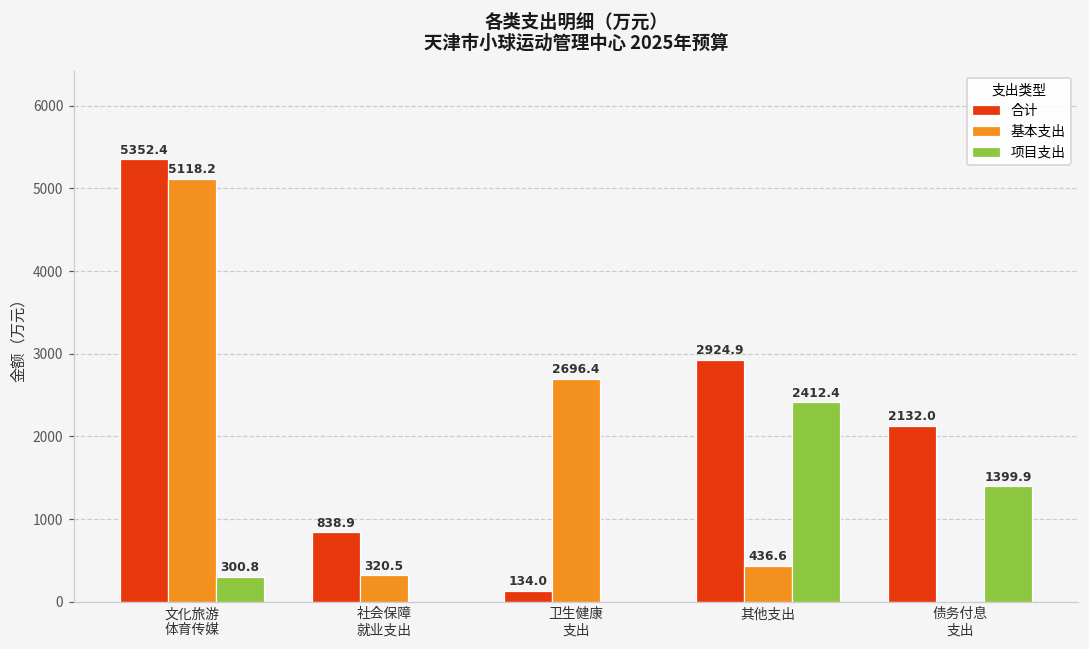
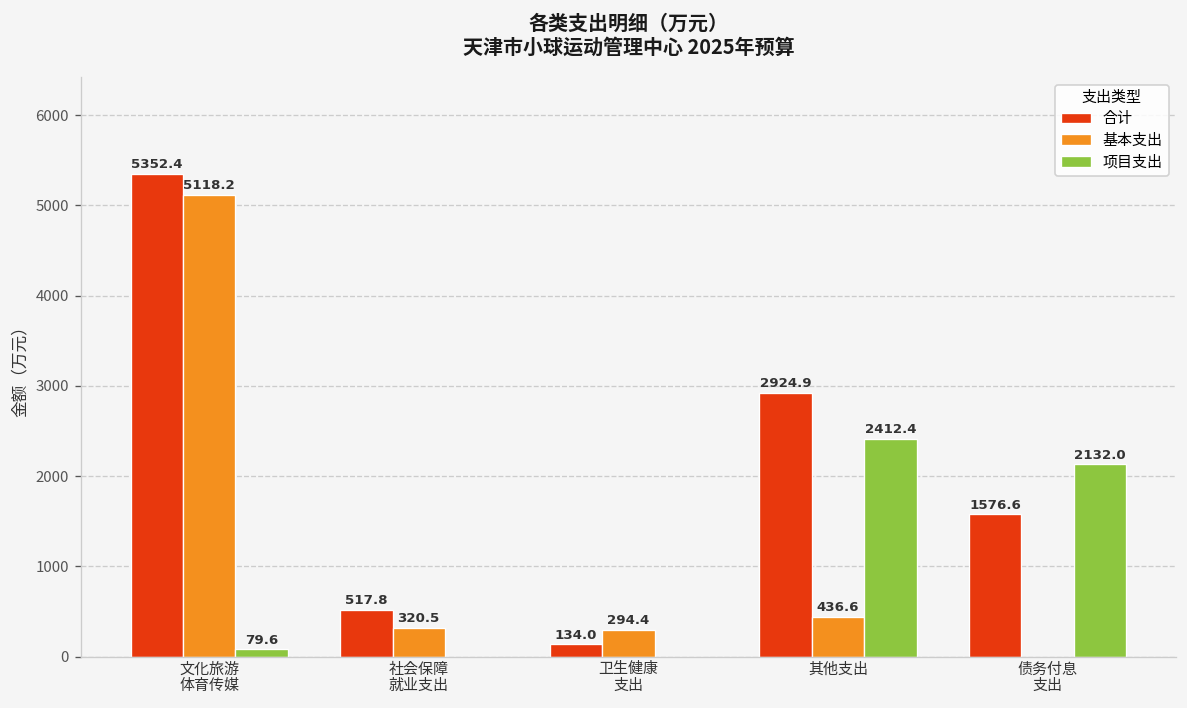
  {
    "合计": {
      "文化旅游 体育传媒": 5352.4,
-     "社会保障 就业支出": 838.9,
+     "社会保障 就业支出": 517.8,
      "卫生健康 支出": 134.0,
      "其他支出": 2924.9,
-     "债务付息 支出": 2132.0
+     "债务付息 支出": 1576.6
    },
    "基本支出": {
      "文化旅游 体育传媒": 5118.2,
      "社会保障 就业支出": 320.5,
-     "卫生健康 支出": 2696.4,
+     "卫生健康 支出": 294.4,
      "其他支出": 436.6
    },
    "项目支出": {
-     "文化旅游 体育传媒": 300.8,
+     "文化旅游 体育传媒": 79.6,
      "其他支出": 2412.4,
-     "债务付息 支出": 1399.9
+     "债务付息 支出": 2132.0
    }
  }
